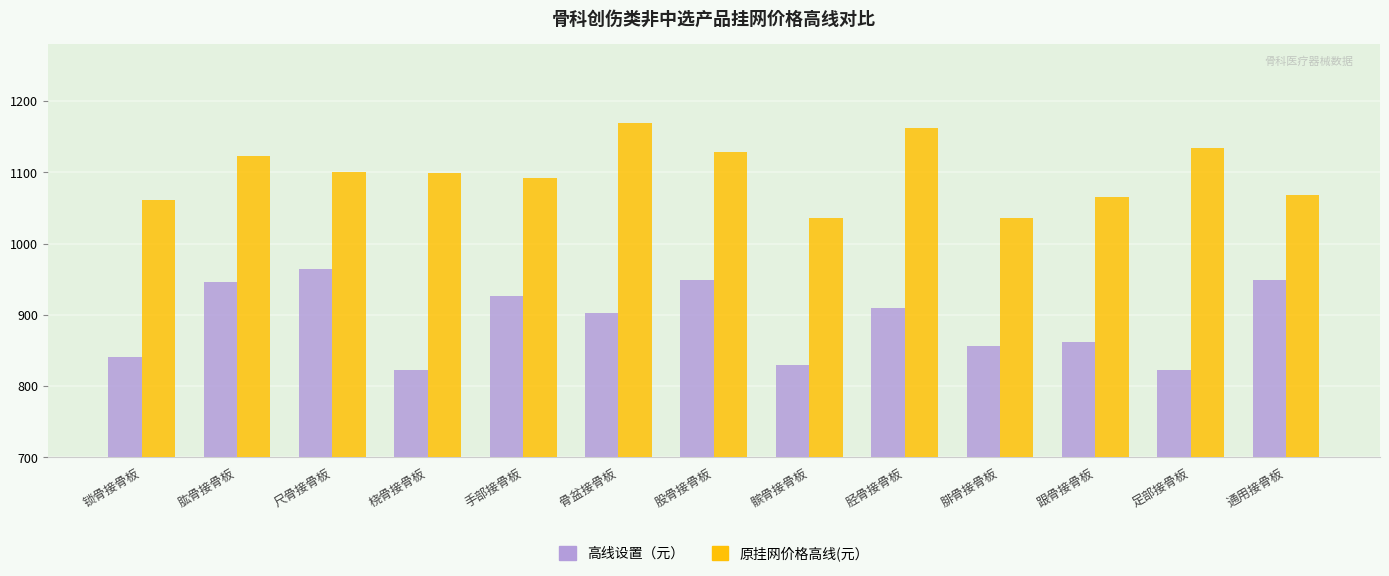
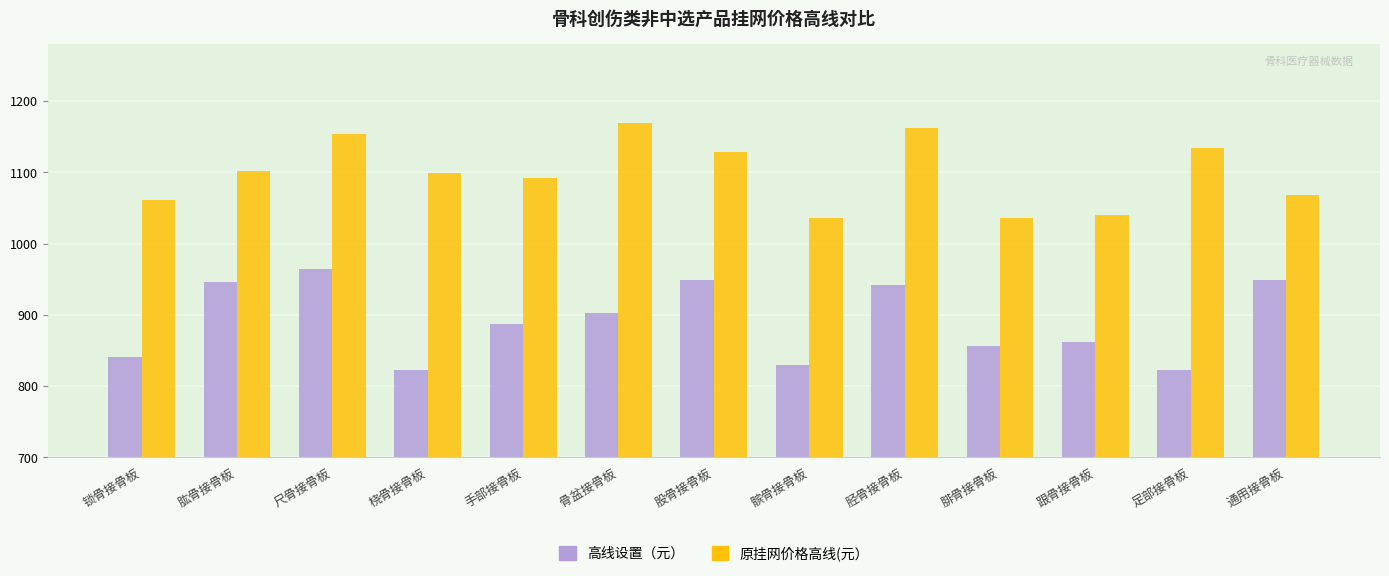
  {
    "高线设置（元）": {
      "锁骨接骨板": 840,
      "肱骨接骨板": 950,
      "尺骨接骨板": 960,
      "桡骨接骨板": 820,
-     "手部接骨板": 930,
+     "手部接骨板": 890,
      "骨盆接骨板": 900,
      "股骨接骨板": 950,
      "髌骨接骨板": 830,
-     "胫骨接骨板": 910,
+     "胫骨接骨板": 940,
      "腓骨接骨板": 860,
      "跟骨接骨板": 860,
      "足部接骨板": 820,
      "通用接骨板": 950
    },
    "原挂网价格高线(元）": {
      "锁骨接骨板": 1060,
-     "肱骨接骨板": 1120,
-     "尺骨接骨板": 1100,
+     "肱骨接骨板": 1100,
+     "尺骨接骨板": 1150,
      "桡骨接骨板": 1100,
      "手部接骨板": 1090,
      "骨盆接骨板": 1170,
      "股骨接骨板": 1130,
      "髌骨接骨板": 1040,
      "胫骨接骨板": 1160,
      "腓骨接骨板": 1040,
-     "跟骨接骨板": 1070,
+     "跟骨接骨板": 1040,
      "足部接骨板": 1130,
      "通用接骨板": 1070
    }
  }
